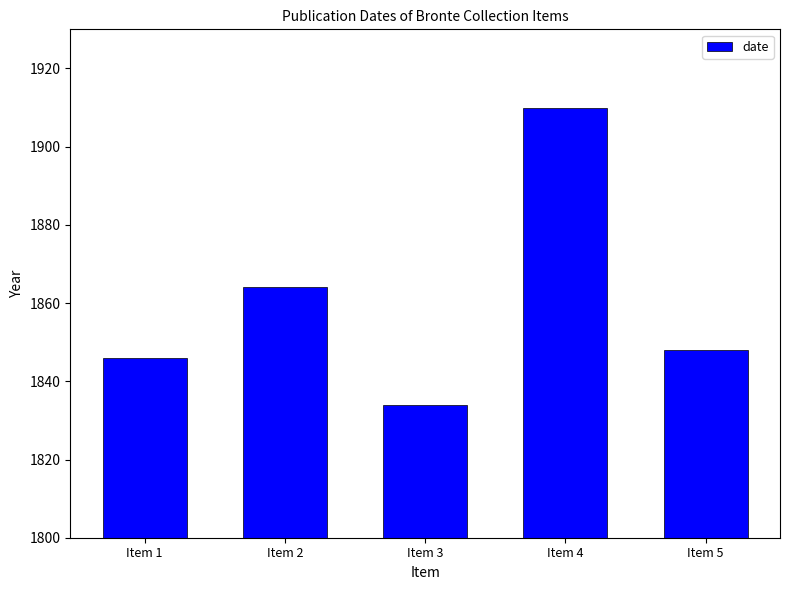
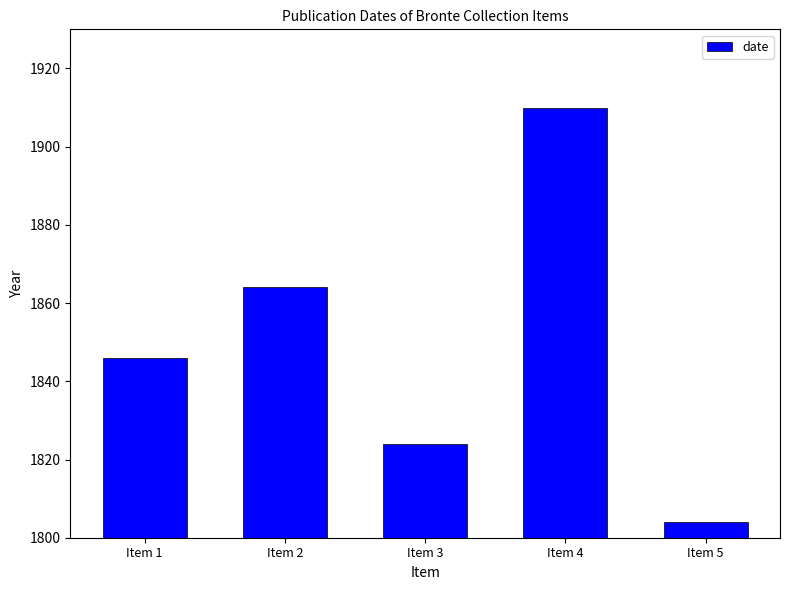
  {
    "Item 1": 1846,
    "Item 2": 1864,
-   "Item 3": 1834,
+   "Item 3": 1824,
    "Item 4": 1910,
-   "Item 5": 1848
+   "Item 5": 1804
  }
